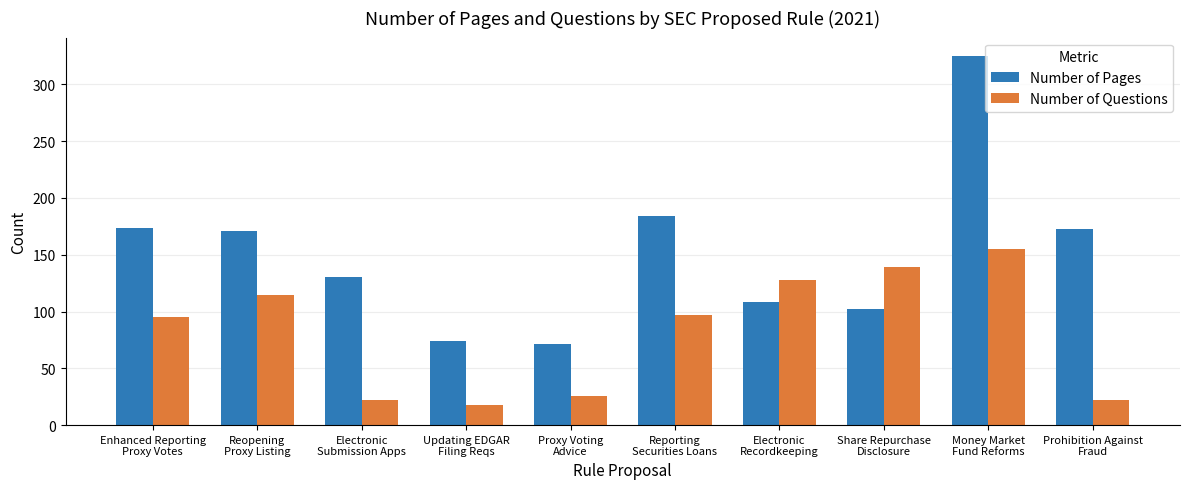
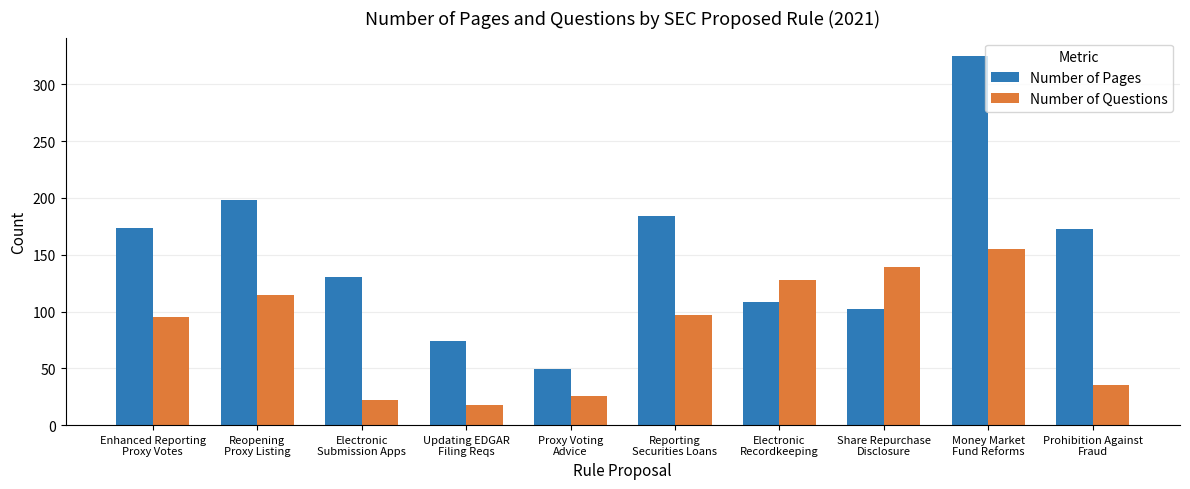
  {
    "Number of Pages": {
      "Enhanced Reporting Proxy Votes": 174,
-     "Reopening Proxy Listing": 171,
+     "Reopening Proxy Listing": 198,
      "Electronic Submission Apps": 130,
      "Updating EDGAR Filing Reqs": 74,
-     "Proxy Voting Advice": 71,
+     "Proxy Voting Advice": 49,
      "Reporting Securities Loans": 184,
      "Electronic Recordkeeping": 108,
      "Share Repurchase Disclosure": 102,
      "Money Market Fund Reforms": 325,
      "Prohibition Against Fraud": 173
    },
    "Number of Questions": {
      "Enhanced Reporting Proxy Votes": 95,
      "Reopening Proxy Listing": 115,
      "Electronic Submission Apps": 22,
      "Updating EDGAR Filing Reqs": 18,
      "Proxy Voting Advice": 26,
      "Reporting Securities Loans": 97,
      "Electronic Recordkeeping": 128,
      "Share Repurchase Disclosure": 139,
      "Money Market Fund Reforms": 155,
-     "Prohibition Against Fraud": 22
+     "Prohibition Against Fraud": 35
    }
  }
